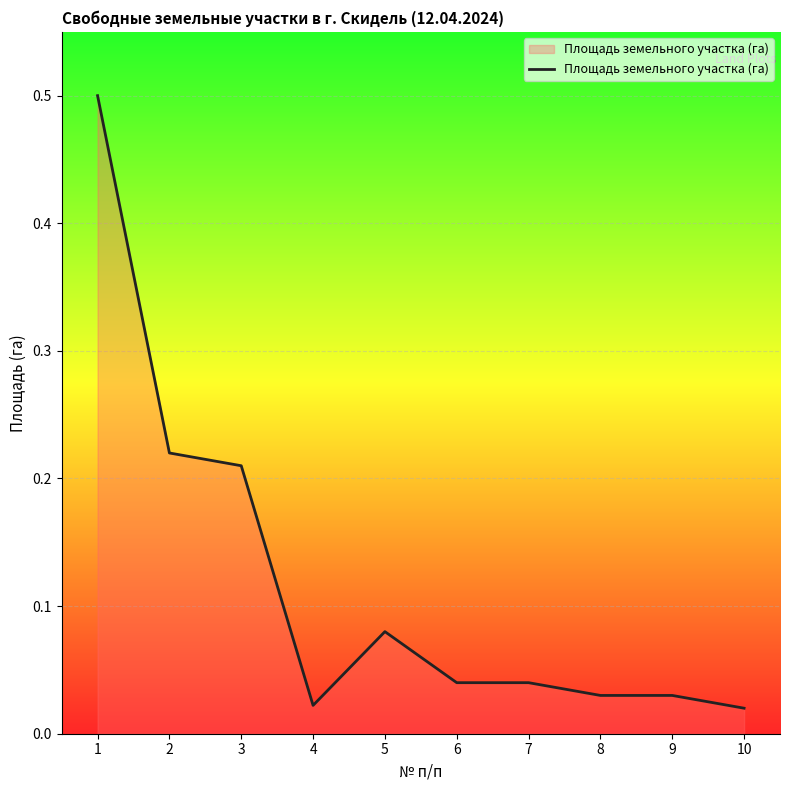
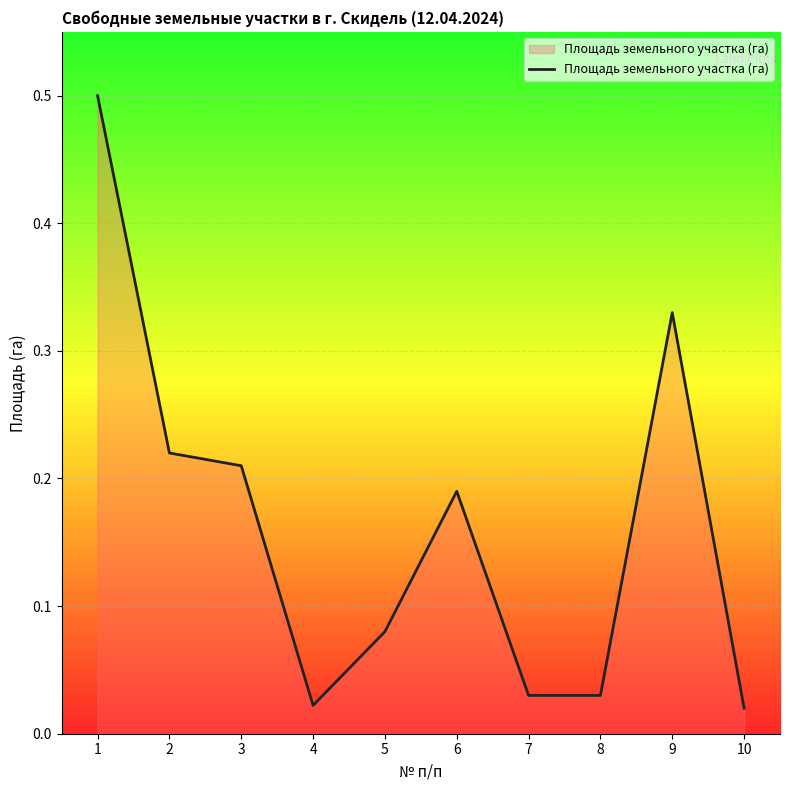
  {
    "1": 0.50,
    "2": 0.22,
    "3": 0.21,
    "4": 0.022,
    "5": 0.08,
-   "6": 0.04,
-   "7": 0.04,
+   "6": 0.19,
+   "7": 0.03,
    "8": 0.03,
-   "9": 0.03,
+   "9": 0.33,
    "10": 0.02
  }
